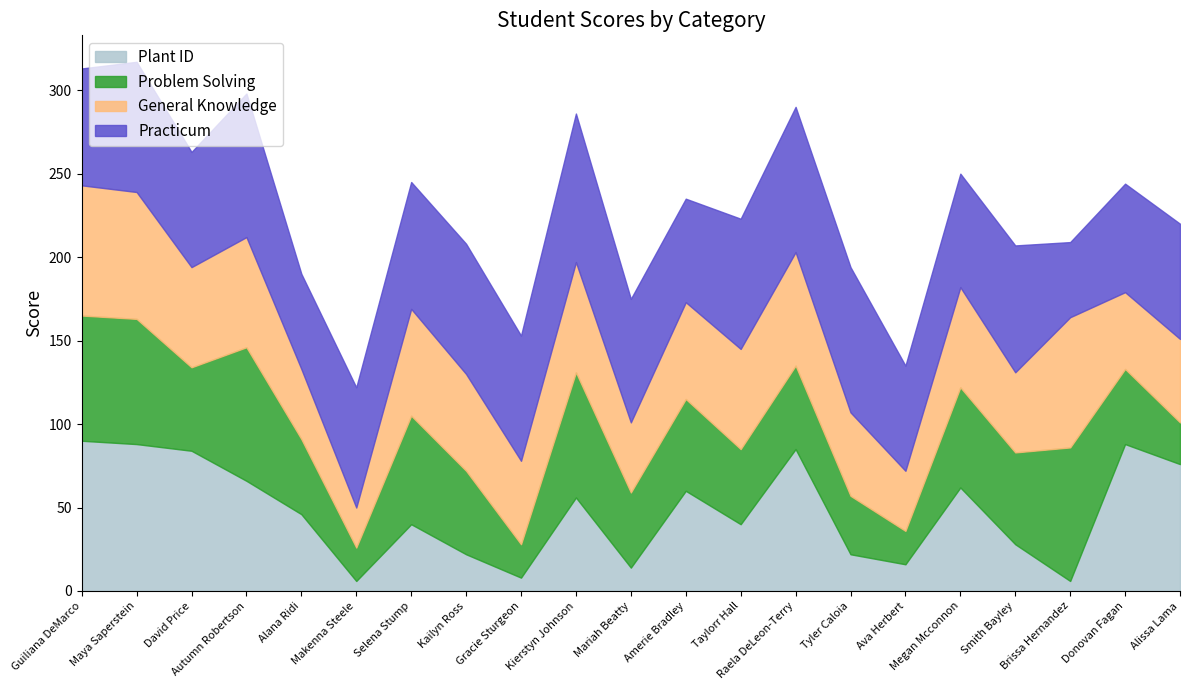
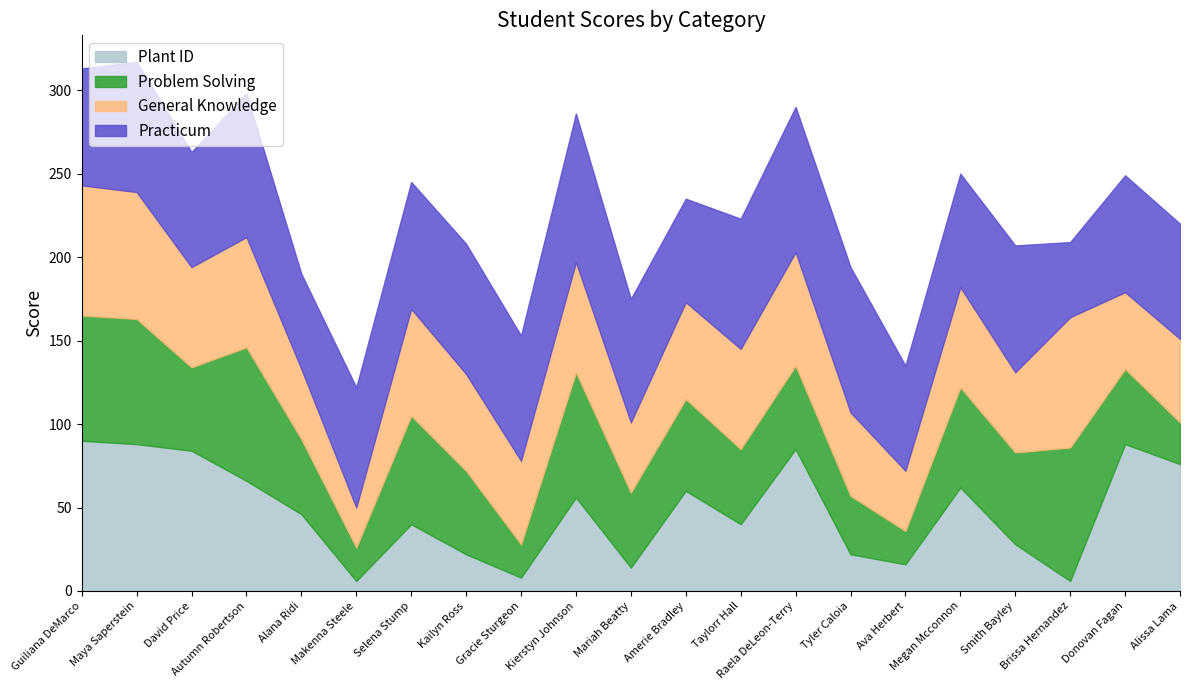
  {
    "Plant ID": {
      "Guiliana DeMarco": 90,
      "Maya Saperstein": 88,
      "David Price": 84,
      "Autumn Robertson": 66,
      "Alana Ridi": 46,
      "Makenna Steele": 6,
      "Selena Stump": 40,
      "Kailyn Ross": 22,
      "Gracie Sturgeon": 8,
      "Kierstyn Johnson": 56,
      "Mariah Beatty": 14,
      "Amerie Bradley": 60,
      "Taylorr Hall": 40,
      "Raela DeLeon-Terry": 85,
      "Tyler Caloia": 22,
      "Ava Herbert": 16,
      "Megan Mcconnon": 62,
      "Smith Bayley": 28,
      "Brissa Hernandez": 6,
      "Donovan Fagan": 88,
      "Alissa Lama": 76
    },
    "Problem Solving": {
      "Guiliana DeMarco": 75,
      "Maya Saperstein": 75,
      "David Price": 50,
      "Autumn Robertson": 80,
      "Alana Ridi": 45,
      "Makenna Steele": 20,
      "Selena Stump": 65,
      "Kailyn Ross": 50,
      "Gracie Sturgeon": 20,
      "Kierstyn Johnson": 75,
      "Mariah Beatty": 45,
      "Amerie Bradley": 55,
      "Taylorr Hall": 45,
      "Raela DeLeon-Terry": 50,
      "Tyler Caloia": 35,
      "Ava Herbert": 20,
      "Megan Mcconnon": 60,
      "Smith Bayley": 55,
      "Brissa Hernandez": 80,
      "Donovan Fagan": 45,
      "Alissa Lama": 25
    },
    "General Knowledge": {
      "Guiliana DeMarco": 78,
      "Maya Saperstein": 76,
      "David Price": 60,
      "Autumn Robertson": 66,
      "Alana Ridi": 42,
      "Makenna Steele": 24,
      "Selena Stump": 64,
      "Kailyn Ross": 58,
      "Gracie Sturgeon": 50,
      "Kierstyn Johnson": 66,
      "Mariah Beatty": 42,
      "Amerie Bradley": 58,
      "Taylorr Hall": 60,
      "Raela DeLeon-Terry": 68,
      "Tyler Caloia": 50,
      "Ava Herbert": 36,
      "Megan Mcconnon": 60,
      "Smith Bayley": 48,
      "Brissa Hernandez": 78,
      "Donovan Fagan": 46,
      "Alissa Lama": 50
    },
    "Practicum": {
      "Guiliana DeMarco": 70,
      "David Price": 69,
      "Alana Ridi": 57,
      "Makenna Steele": 72,
      "Selena Stump": 76,
      "Kailyn Ross": 78,
      "Gracie Sturgeon": 75,
      "Kierstyn Johnson": 89,
      "Mariah Beatty": 74,
      "Amerie Bradley": 62,
      "Taylorr Hall": 78,
      "Raela DeLeon-Terry": 87,
      "Tyler Caloia": 87,
      "Ava Herbert": 63,
      "Megan Mcconnon": 68,
      "Smith Bayley": 76,
      "Brissa Hernandez": 45,
-     "Donovan Fagan": 65,
+     "Donovan Fagan": 70,
      "Alissa Lama": 69
    }
  }
